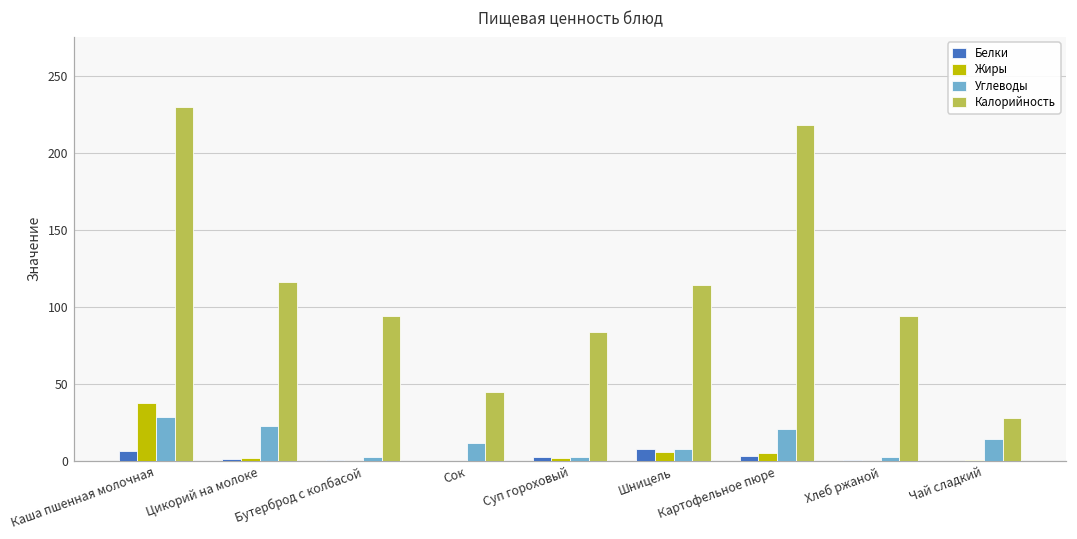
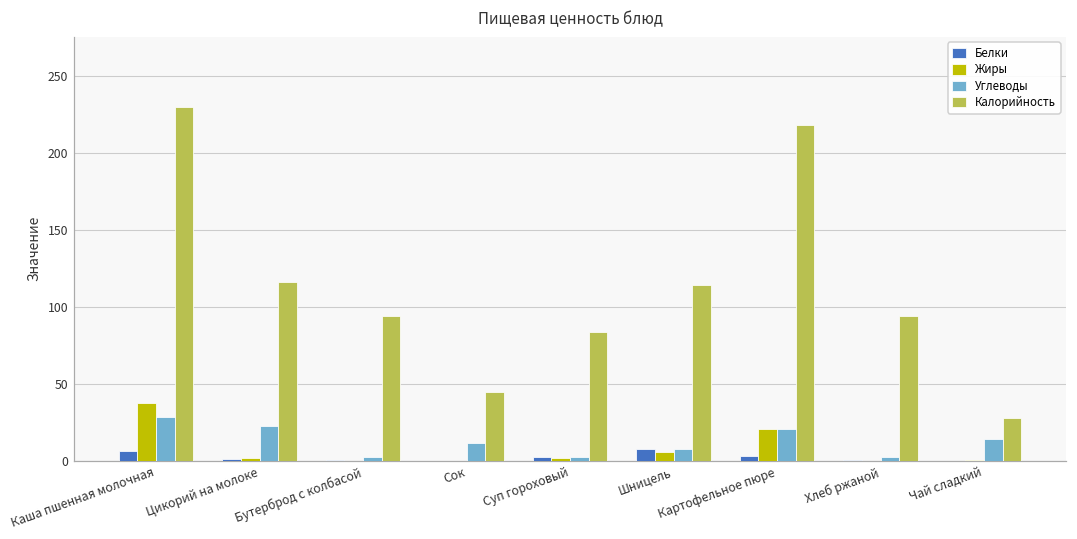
  {
    "Белки": {
      "Каша пшенная молочная": 7,
      "Сок": 0,
      "Суп гороховый": 3,
      "Шницель": 8,
      "Картофельное пюре": 3
    },
    "Жиры": {
      "Каша пшенная молочная": 38,
      "Цикорий на молоке": 2,
      "Сок": 0,
      "Суп гороховый": 2,
      "Шницель": 6,
-     "Картофельное пюре": 5
+     "Картофельное пюре": 21
    },
    "Углеводы": {
      "Каша пшенная молочная": 28,
      "Цикорий на молоке": 22,
      "Бутерброд с колбасой": 2,
      "Сок": 12,
      "Суп гороховый": 2,
      "Шницель": 8,
      "Картофельное пюре": 20,
      "Хлеб ржаной": 2,
      "Чай сладкий": 14
    },
    "Калорийность": {
      "Каша пшенная молочная": 230,
      "Цикорий на молоке": 116,
      "Бутерброд с колбасой": 94,
      "Сок": 45,
      "Суп гороховый": 84,
      "Шницель": 114,
      "Картофельное пюре": 218,
      "Хлеб ржаной": 94,
      "Чай сладкий": 28
    }
  }
